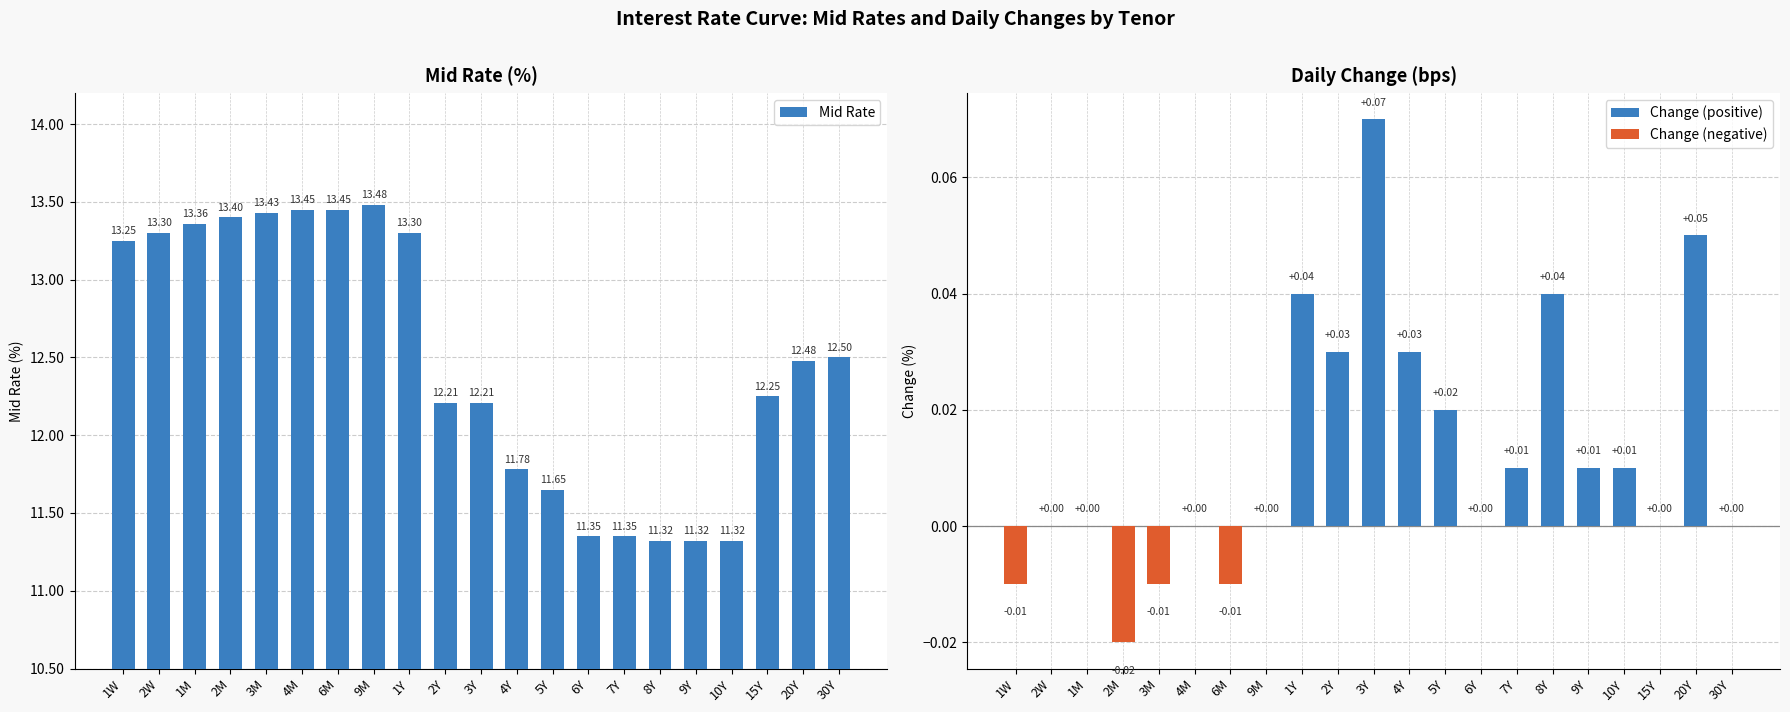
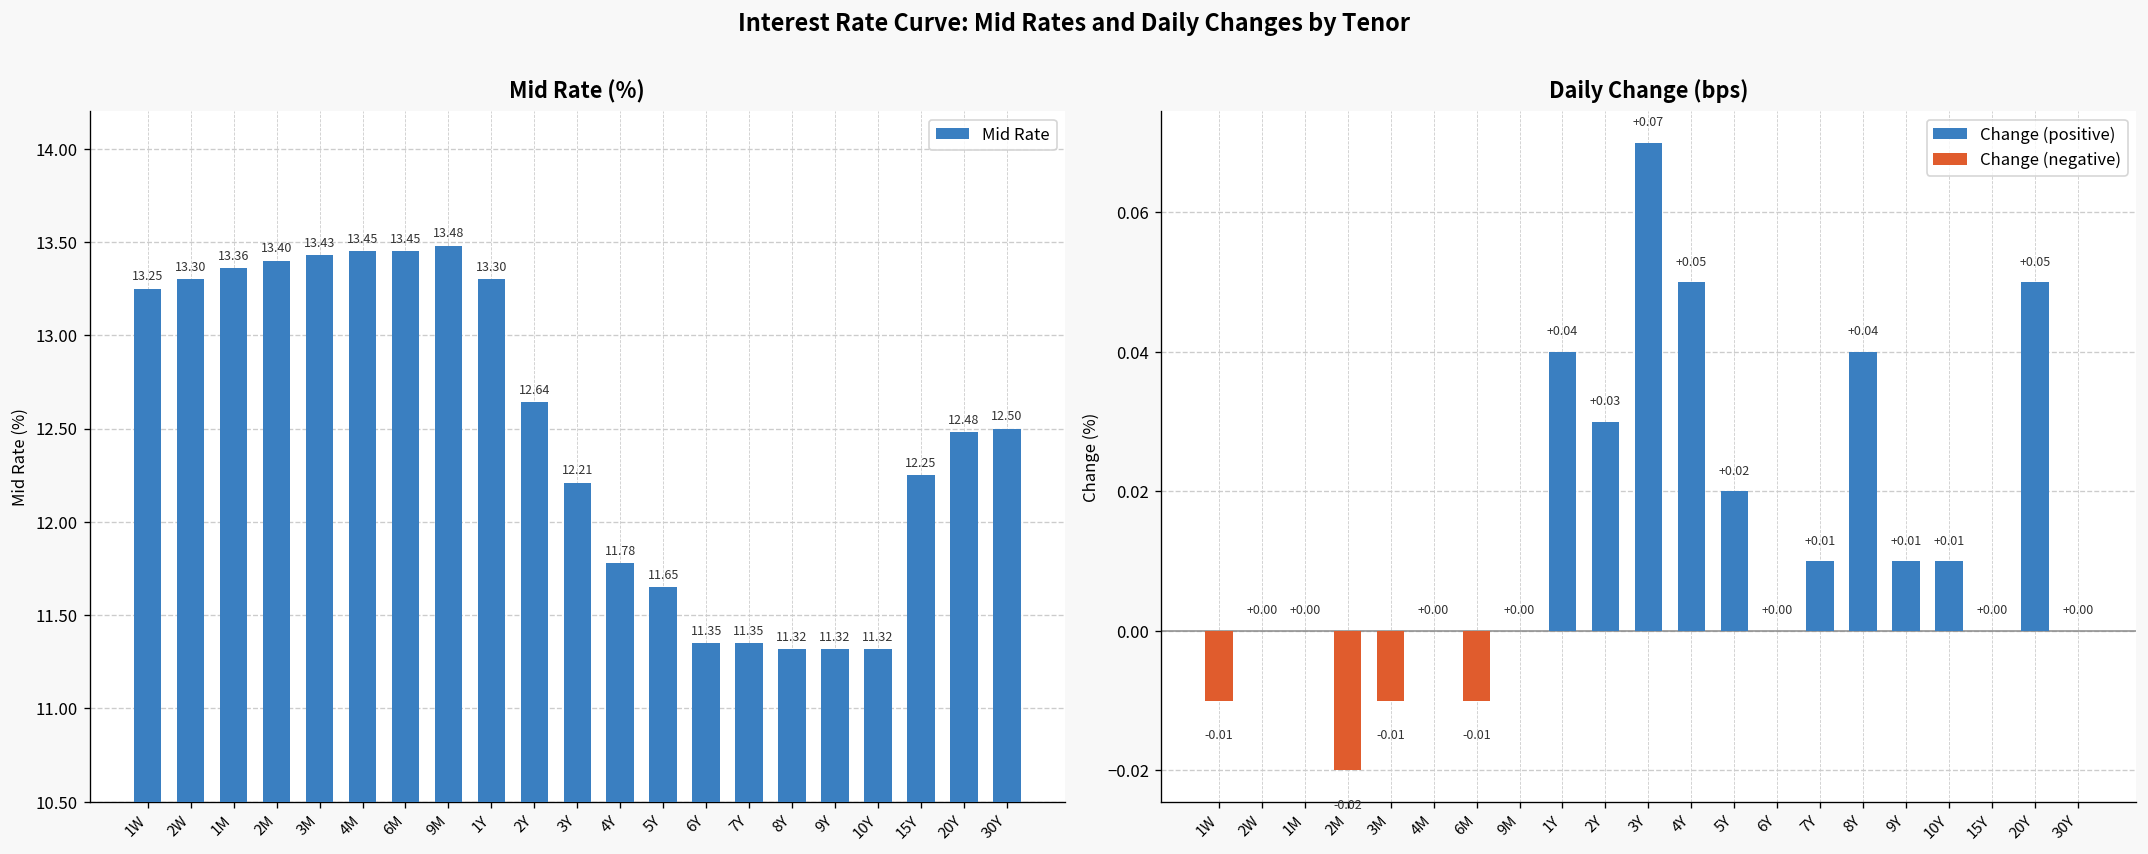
  {
    "Mid Rate (%)": {
      "1W": "13.25",
      "2W": "13.30",
      "1M": "13.36",
      "2M": "13.40",
      "3M": "13.43",
      "4M": "13.45",
      "6M": "13.45",
      "9M": "13.48",
      "1Y": "13.30",
-     "2Y": "12.21",
+     "2Y": "12.64",
      "3Y": "12.21",
      "4Y": "11.78",
      "5Y": "11.65",
      "6Y": "11.35",
      "7Y": "11.35",
      "8Y": "11.32",
      "9Y": "11.32",
      "10Y": "11.32",
      "15Y": "12.25",
      "20Y": "12.48",
      "30Y": "12.50"
    },
    "Daily Change (bps)": {
      "1W": "-0.01",
      "2W": "+0.00",
      "1M": "+0.00",
      "2M": "-0.02",
      "3M": "-0.01",
      "4M": "+0.00",
      "6M": "-0.01",
      "9M": "+0.00",
      "1Y": "+0.04",
      "2Y": "+0.03",
      "3Y": "+0.07",
-     "4Y": "+0.03",
+     "4Y": "+0.05",
      "5Y": "+0.02",
      "6Y": "+0.00",
      "7Y": "+0.01",
      "8Y": "+0.04",
      "9Y": "+0.01",
      "10Y": "+0.01",
      "15Y": "+0.00",
      "20Y": "+0.05",
      "30Y": "+0.00"
    }
  }
